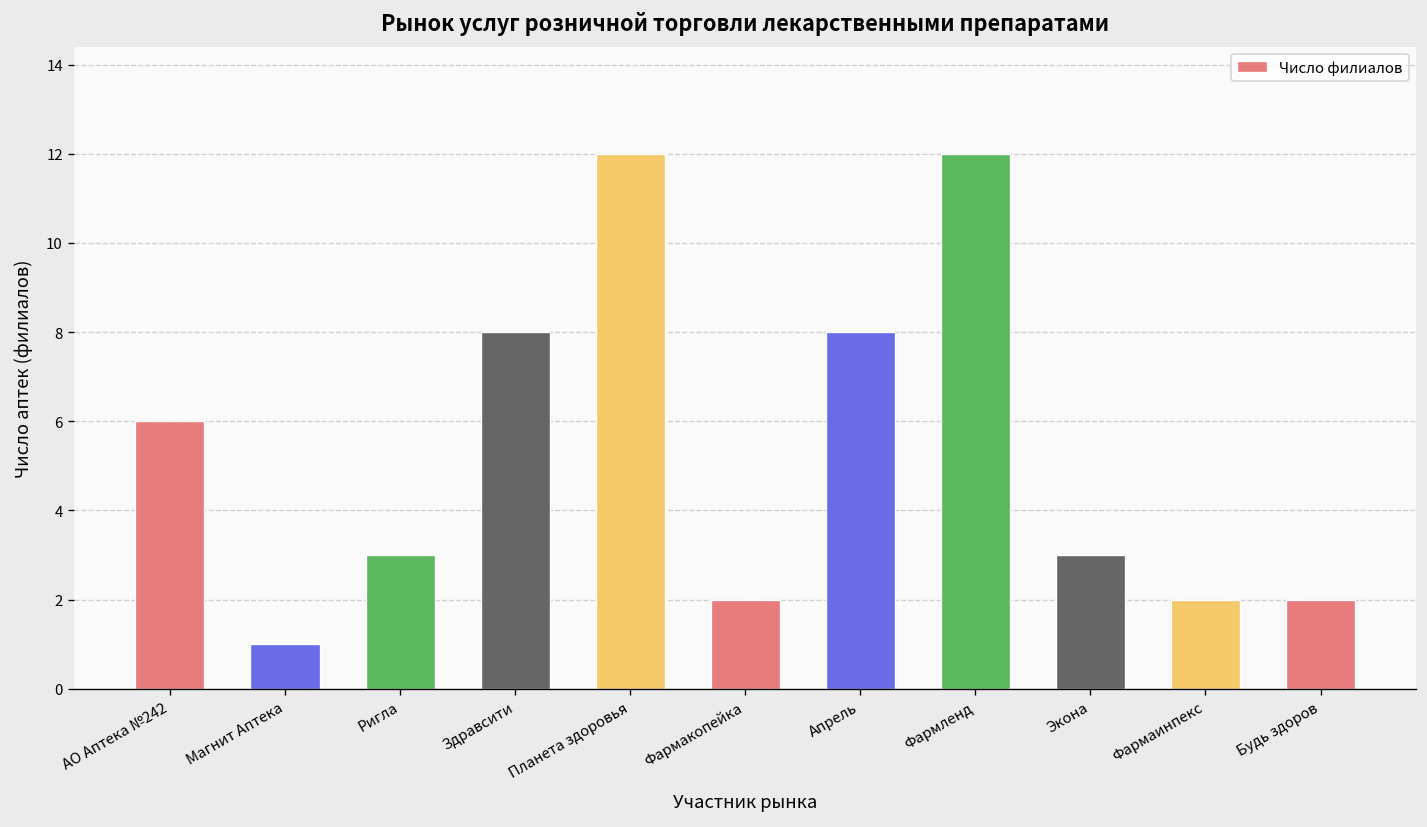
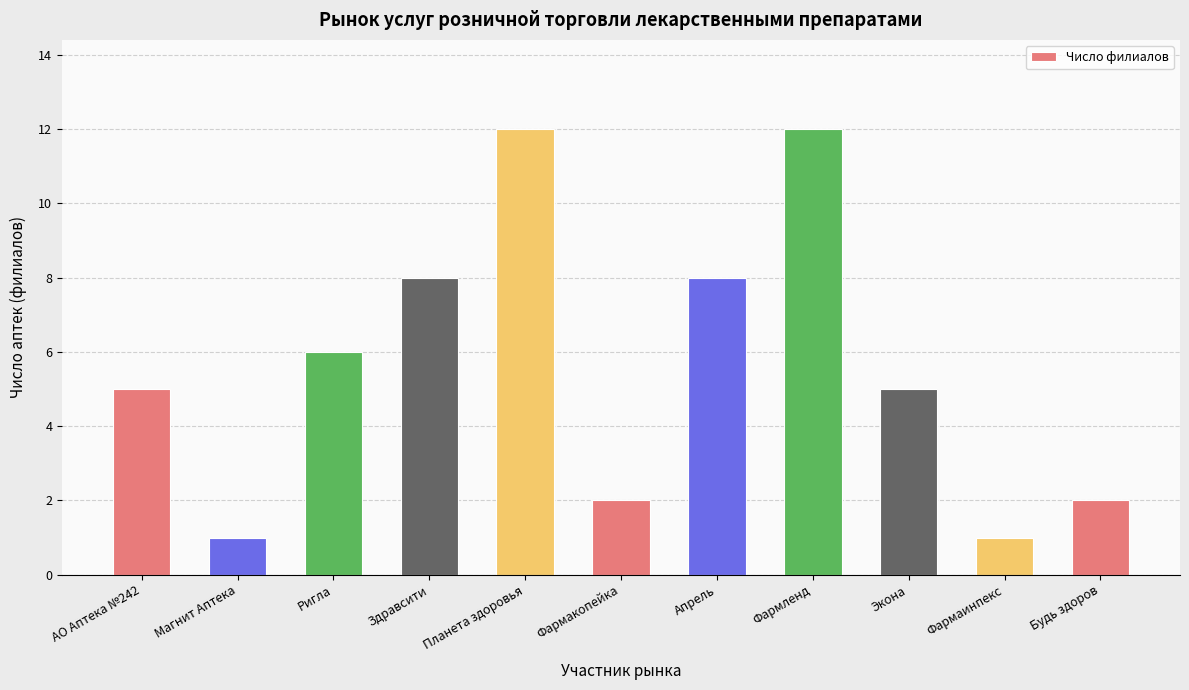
  {
-   "АО Аптека №242": 6,
+   "АО Аптека №242": 5,
    "Магнит Аптека": 1,
-   "Ригла": 3,
+   "Ригла": 6,
    "Здравсити": 8,
    "Планета здоровья": 12,
    "Фармакопейка": 2,
    "Апрель": 8,
    "Фармленд": 12,
-   "Экона": 3,
-   "Фармаинпекс": 2,
+   "Экона": 5,
+   "Фармаинпекс": 1,
    "Будь здоров": 2
  }
